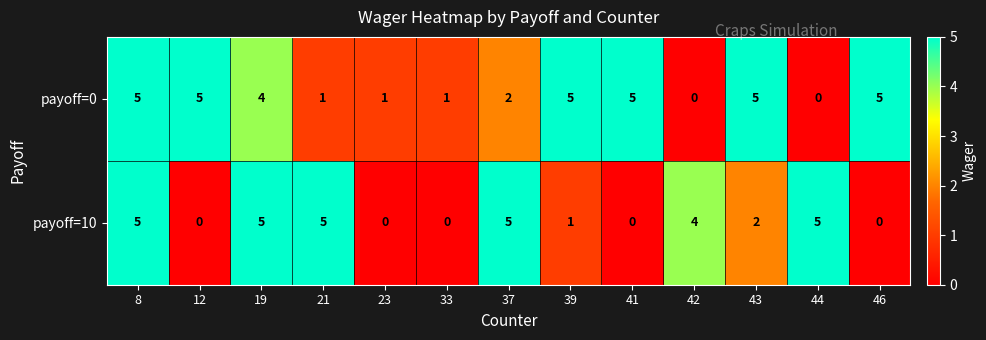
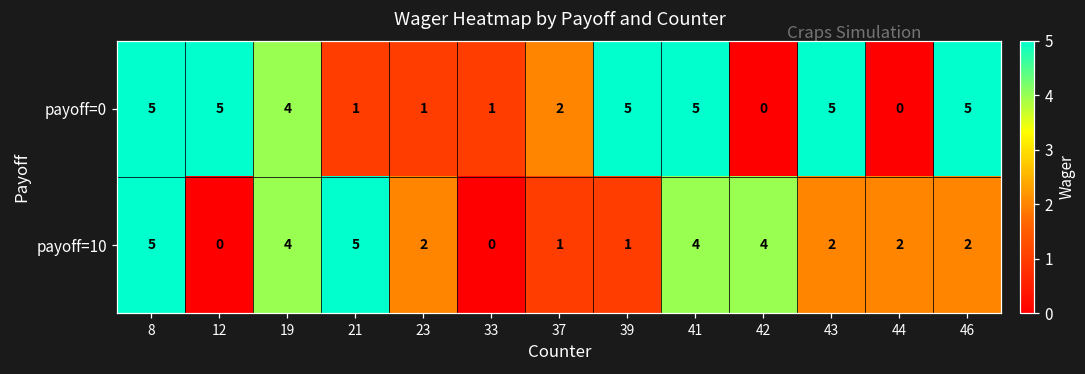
  {
    "payoff=0": {
      "8": 5,
      "12": 5,
      "19": 4,
      "21": 1,
      "23": 1,
      "33": 1,
      "37": 2,
      "39": 5,
      "41": 5,
      "42": 0,
      "43": 5,
      "44": 0,
      "46": 5
    },
    "payoff=10": {
      "8": 5,
      "12": 0,
-     "19": 5,
+     "19": 4,
      "21": 5,
-     "23": 0,
+     "23": 2,
      "33": 0,
-     "37": 5,
+     "37": 1,
      "39": 1,
-     "41": 0,
+     "41": 4,
      "42": 4,
      "43": 2,
-     "44": 5,
-     "46": 0
+     "44": 2,
+     "46": 2
    }
  }
